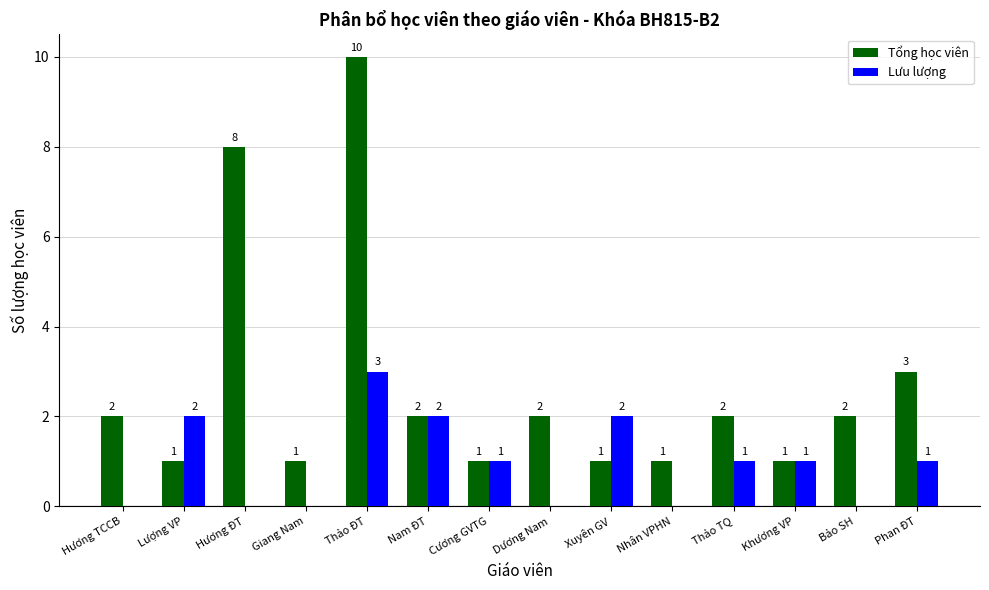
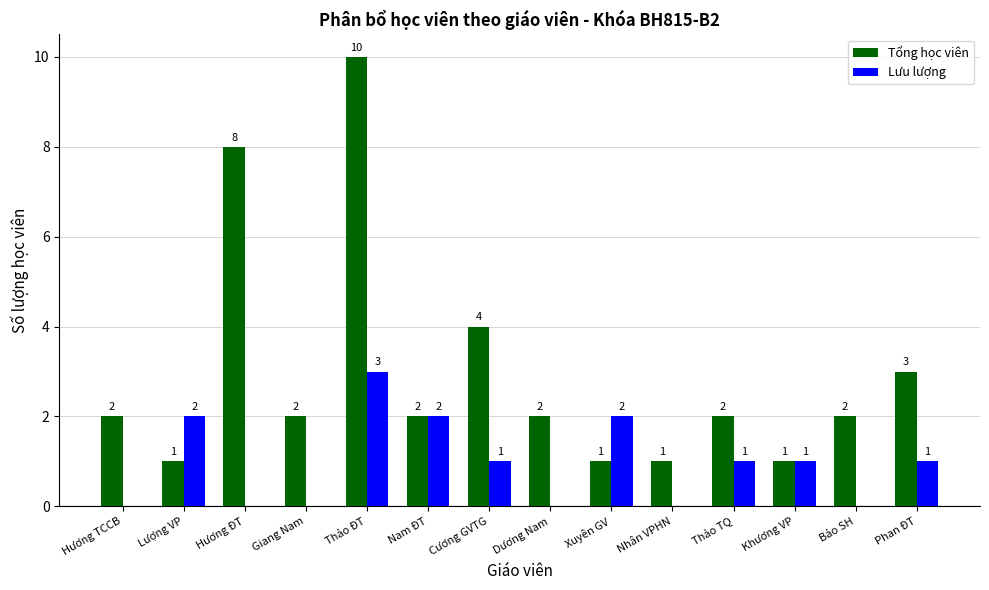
  {
    "Tổng học viên": {
      "Hương TCCB": 2,
      "Lượng VP": 1,
      "Hương ĐT": 8,
-     "Giang Nam": 1,
+     "Giang Nam": 2,
      "Thảo ĐT": 10,
      "Nam ĐT": 2,
-     "Cương GVTG": 1,
+     "Cương GVTG": 4,
      "Dương Nam": 2,
      "Xuyên GV": 1,
      "Nhân VPHN": 1,
      "Thảo TQ": 2,
      "Khương VP": 1,
      "Bảo SH": 2,
      "Phan ĐT": 3
    },
    "Lưu lượng": {
      "Lượng VP": 2,
      "Thảo ĐT": 3,
      "Nam ĐT": 2,
      "Cương GVTG": 1,
      "Xuyên GV": 2,
      "Thảo TQ": 1,
      "Khương VP": 1,
      "Phan ĐT": 1
    }
  }
